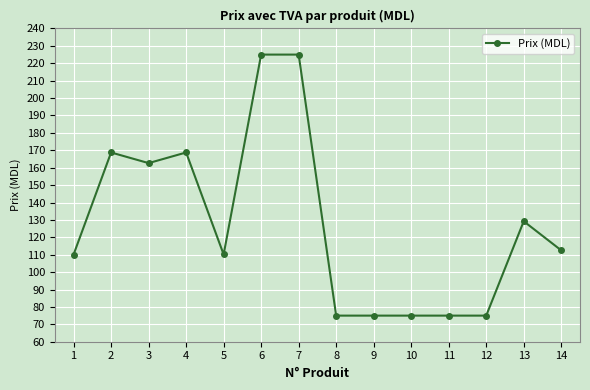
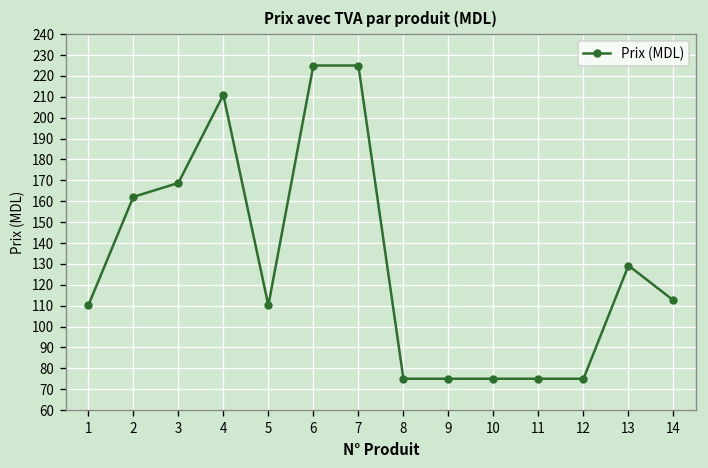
  {
    "1": 110,
-   "2": 169,
-   "3": 163,
-   "4": 169,
+   "2": 162,
+   "3": 169,
+   "4": 211,
    "5": 110,
    "6": 225,
    "7": 225,
    "8": 75,
    "9": 75,
    "10": 75,
    "11": 75,
    "12": 75,
    "13": 129,
    "14": 113
  }
